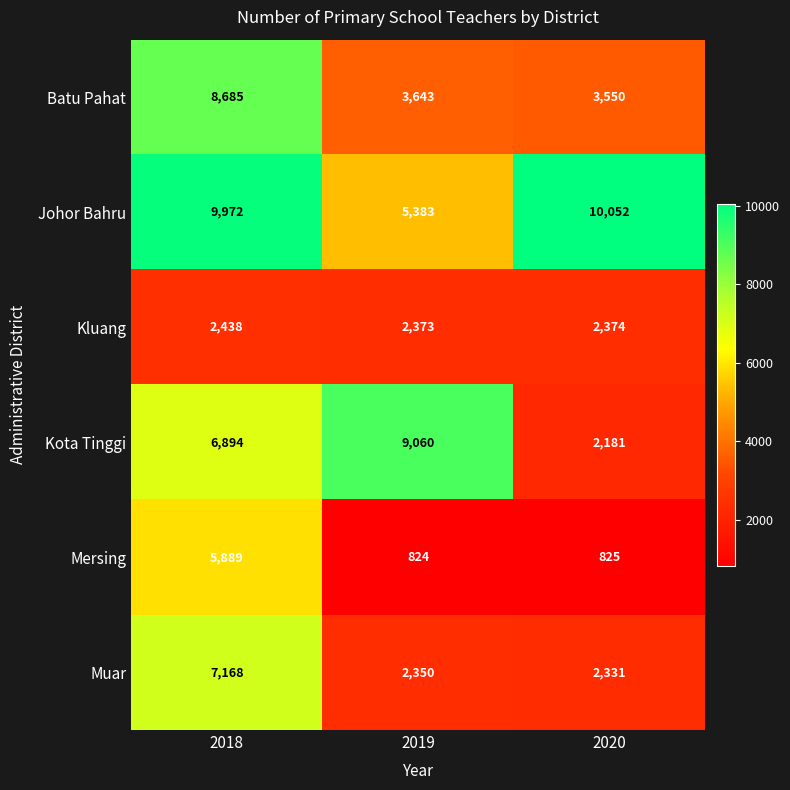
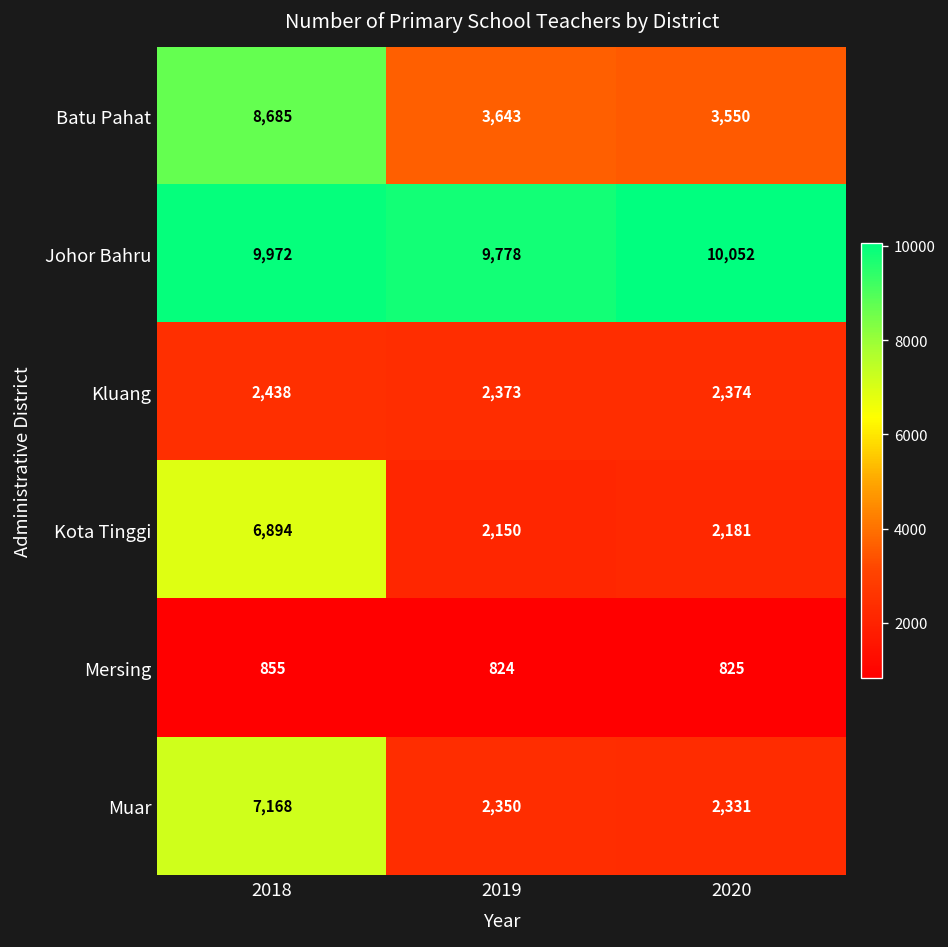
  {
    "Batu Pahat": {
      "2018": "8,685",
      "2019": "3,643",
      "2020": "3,550"
    },
    "Johor Bahru": {
      "2018": "9,972",
-     "2019": "5,383",
+     "2019": "9,778",
      "2020": "10,052"
    },
    "Kluang": {
      "2018": "2,438",
      "2019": "2,373",
      "2020": "2,374"
    },
    "Kota Tinggi": {
      "2018": "6,894",
-     "2019": "9,060",
+     "2019": "2,150",
      "2020": "2,181"
    },
    "Mersing": {
-     "2018": "5,889",
+     "2018": "855",
      "2019": "824",
      "2020": "825"
    },
    "Muar": {
      "2018": "7,168",
      "2019": "2,350",
      "2020": "2,331"
    }
  }
